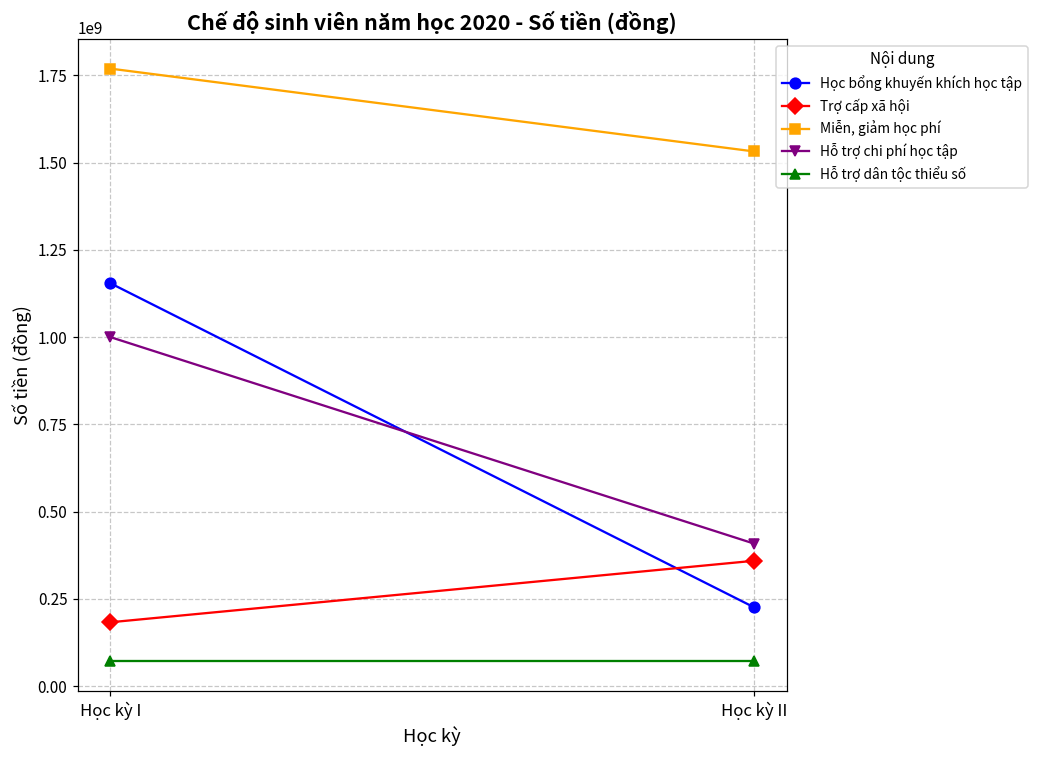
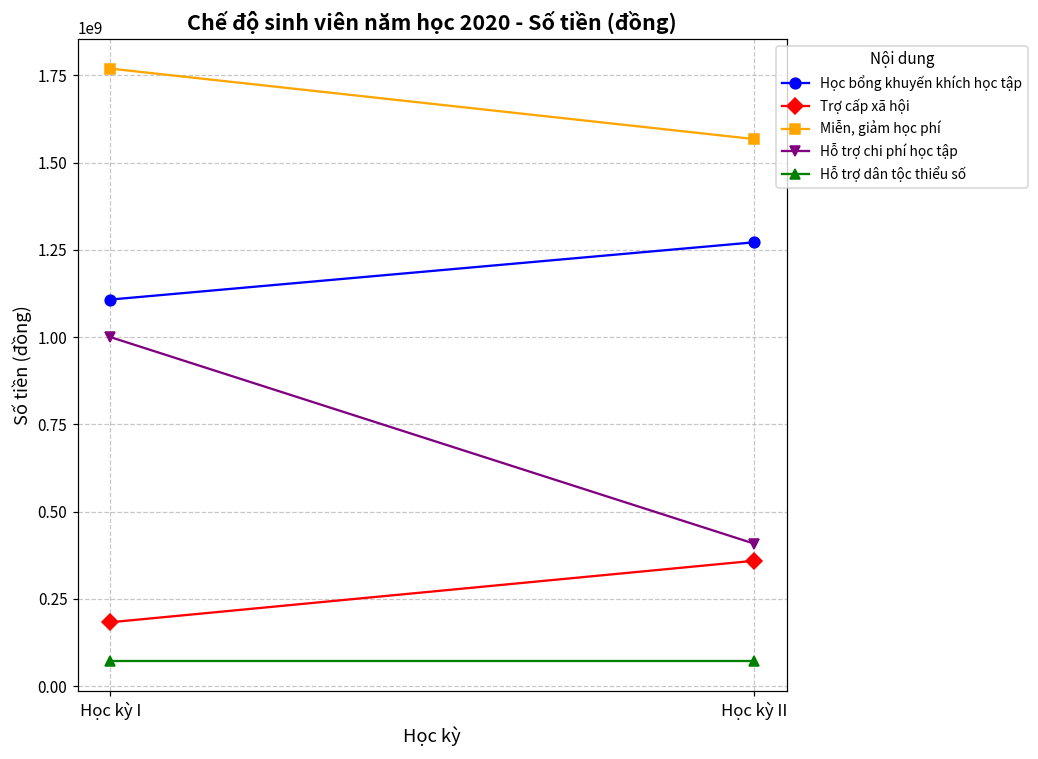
  {
    "Học bổng khuyến khích học tập": {
-     "Học kỳ I": 1150000000,
-     "Học kỳ II": 230000000
+     "Học kỳ I": 1110000000,
+     "Học kỳ II": 1270000000
    },
    "Trợ cấp xã hội": {
      "Học kỳ I": 180000000,
      "Học kỳ II": 360000000
    },
    "Miễn, giảm học phí": {
      "Học kỳ I": 1770000000,
-     "Học kỳ II": 1530000000
+     "Học kỳ II": 1570000000
    },
    "Hỗ trợ chi phí học tập": {
      "Học kỳ I": 1000000000,
      "Học kỳ II": 410000000
    },
    "Hỗ trợ dân tộc thiểu số": {
      "Học kỳ I": 70000000,
      "Học kỳ II": 70000000
    }
  }
